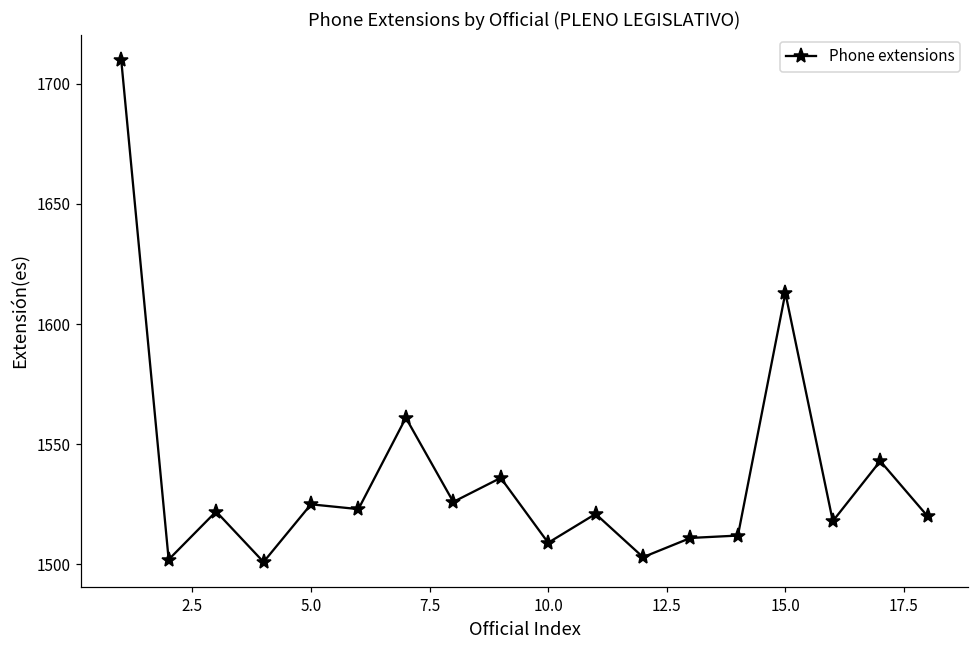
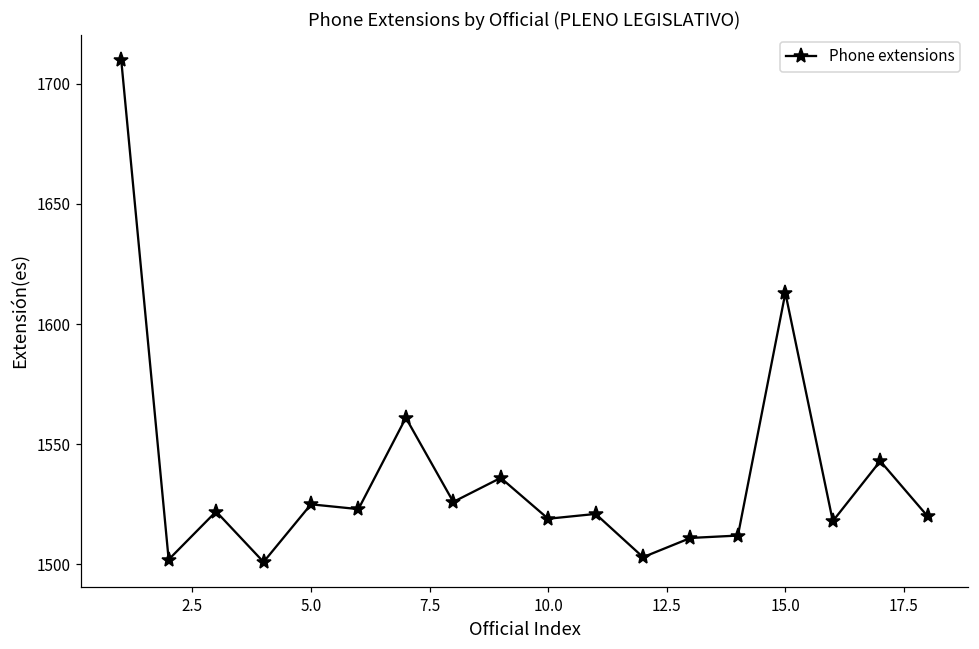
  {
    "5.0": 1525,
-   "10.0": 1509,
+   "10.0": 1519,
    "15.0": 1613
  }
